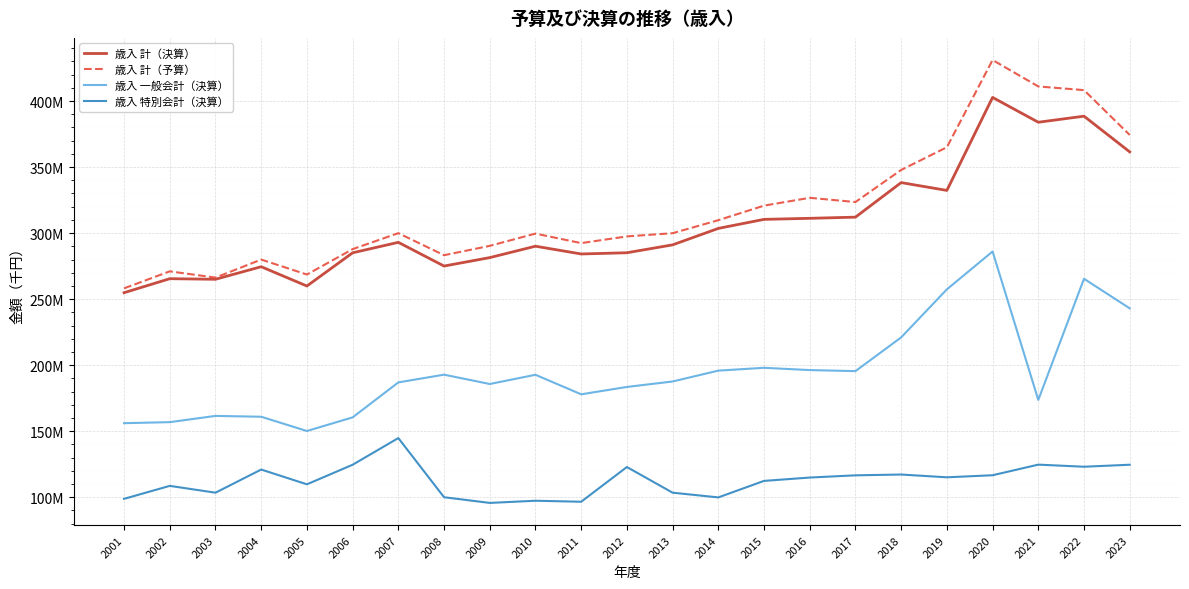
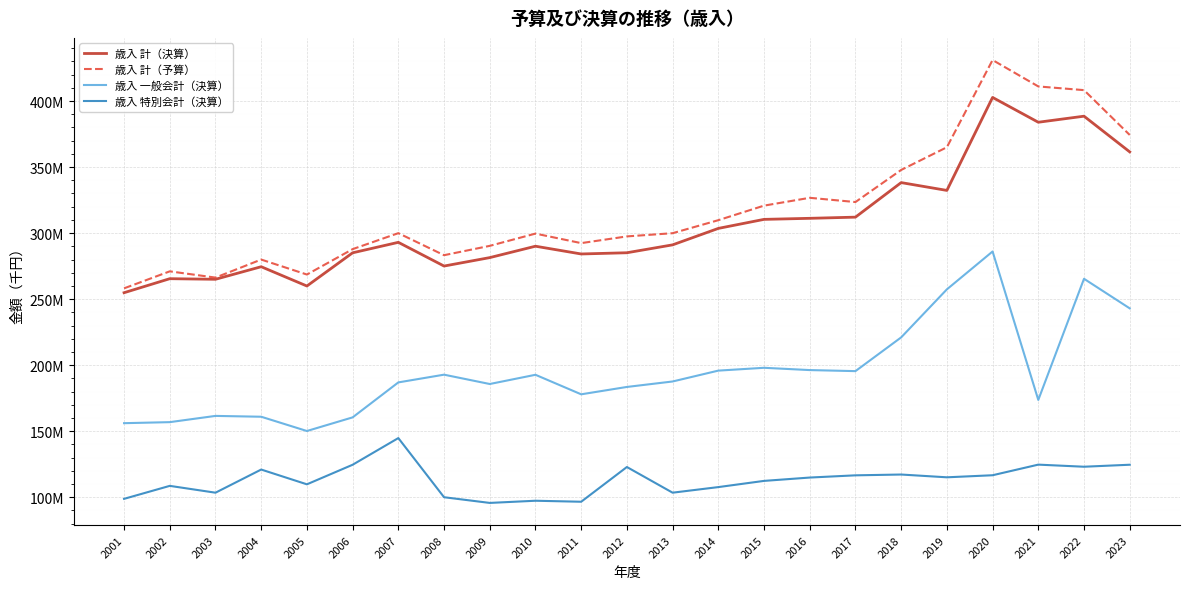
  {
    "歳入 一般会計（決算）": {
      "2001": 156000000,
      "2002": 157000000,
      "2003": 162000000,
      "2004": 161000000,
      "2005": 150000000,
      "2006": 160000000,
      "2007": 187000000,
      "2008": 193000000,
      "2009": 186000000,
      "2010": 193000000,
      "2011": 178000000,
      "2012": 184000000,
      "2013": 188000000,
      "2014": 196000000,
      "2015": 198000000,
      "2016": 196000000,
      "2017": 195000000,
      "2018": 221000000,
      "2019": 257000000,
      "2020": 286000000,
      "2021": 174000000,
      "2022": 265000000,
      "2023": 243000000
    },
    "歳入 特別会計（決算）": {
      "2001": 99000000,
      "2002": 109000000,
      "2003": 103000000,
      "2004": 121000000,
      "2005": 110000000,
      "2006": 125000000,
      "2007": 145000000,
      "2008": 100000000,
      "2009": 96000000,
      "2010": 97000000,
      "2011": 97000000,
      "2012": 123000000,
      "2013": 103000000,
-     "2014": 100000000,
+     "2014": 108000000,
      "2015": 112000000,
      "2016": 115000000,
      "2017": 117000000,
      "2018": 117000000,
      "2019": 115000000,
      "2020": 117000000,
      "2021": 125000000,
      "2022": 123000000,
      "2023": 125000000
    }
  }
